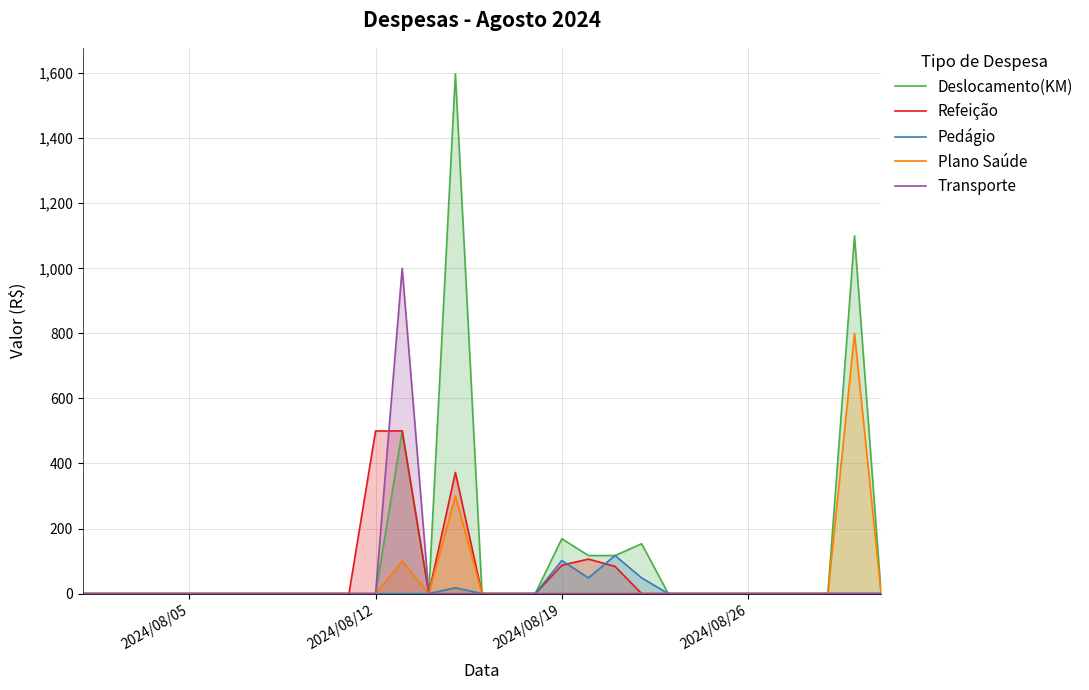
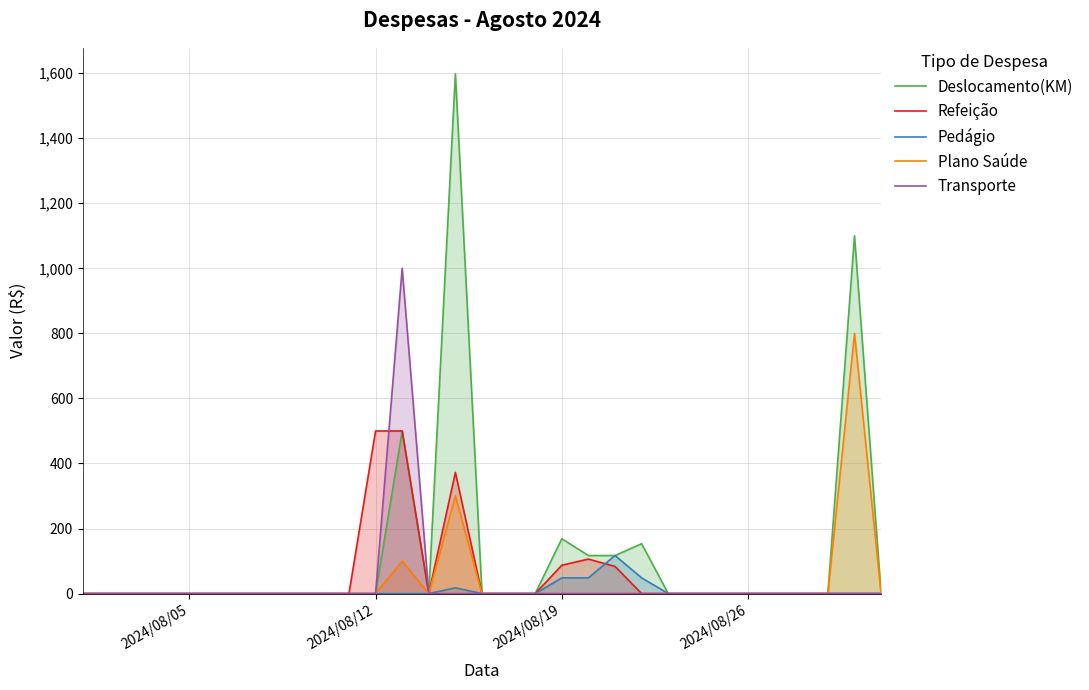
  {
    "Deslocamento(KM)": {
      "2024/08/19": 170
    },
    "Refeição": {
      "2024/08/12": 500,
      "2024/08/19": 90
    },
    "Pedágio": {
-     "2024/08/19": 100
+     "2024/08/19": 50
    }
  }
